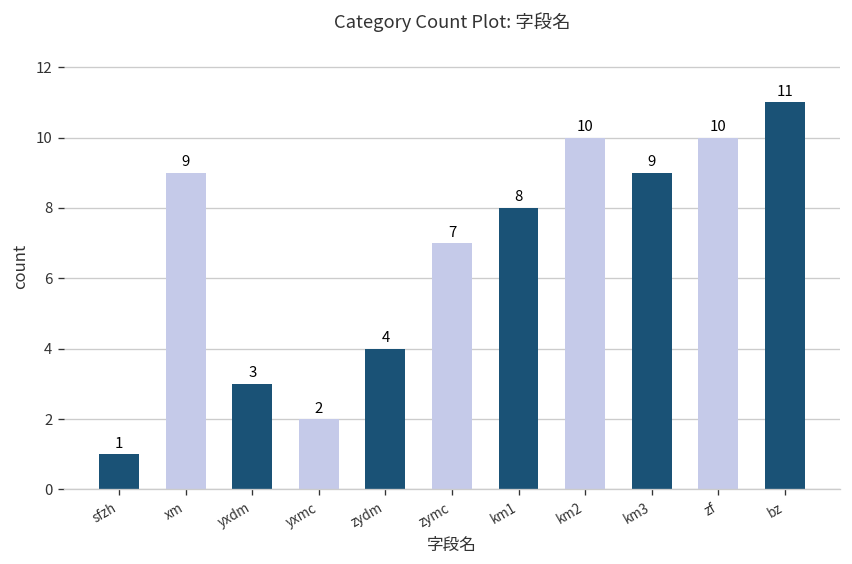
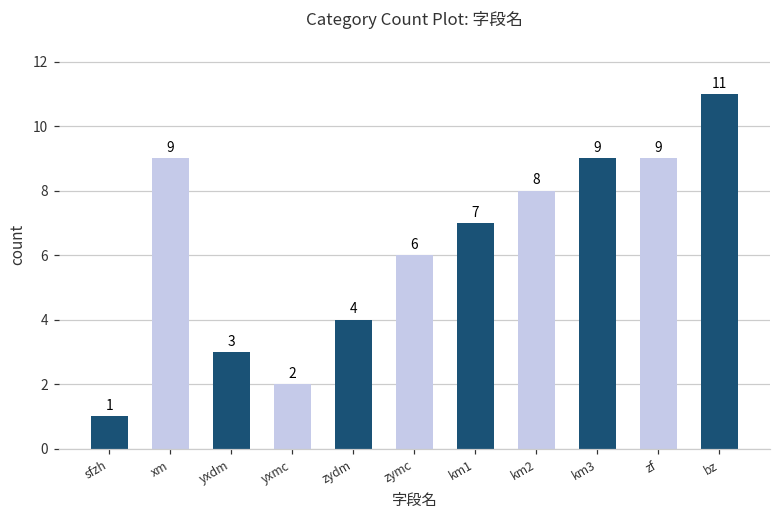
  {
    "sfzh": 1,
    "xm": 9,
    "yxdm": 3,
    "yxmc": 2,
    "zydm": 4,
-   "zymc": 7,
-   "km1": 8,
-   "km2": 10,
+   "zymc": 6,
+   "km1": 7,
+   "km2": 8,
    "km3": 9,
-   "zf": 10,
+   "zf": 9,
    "bz": 11
  }
